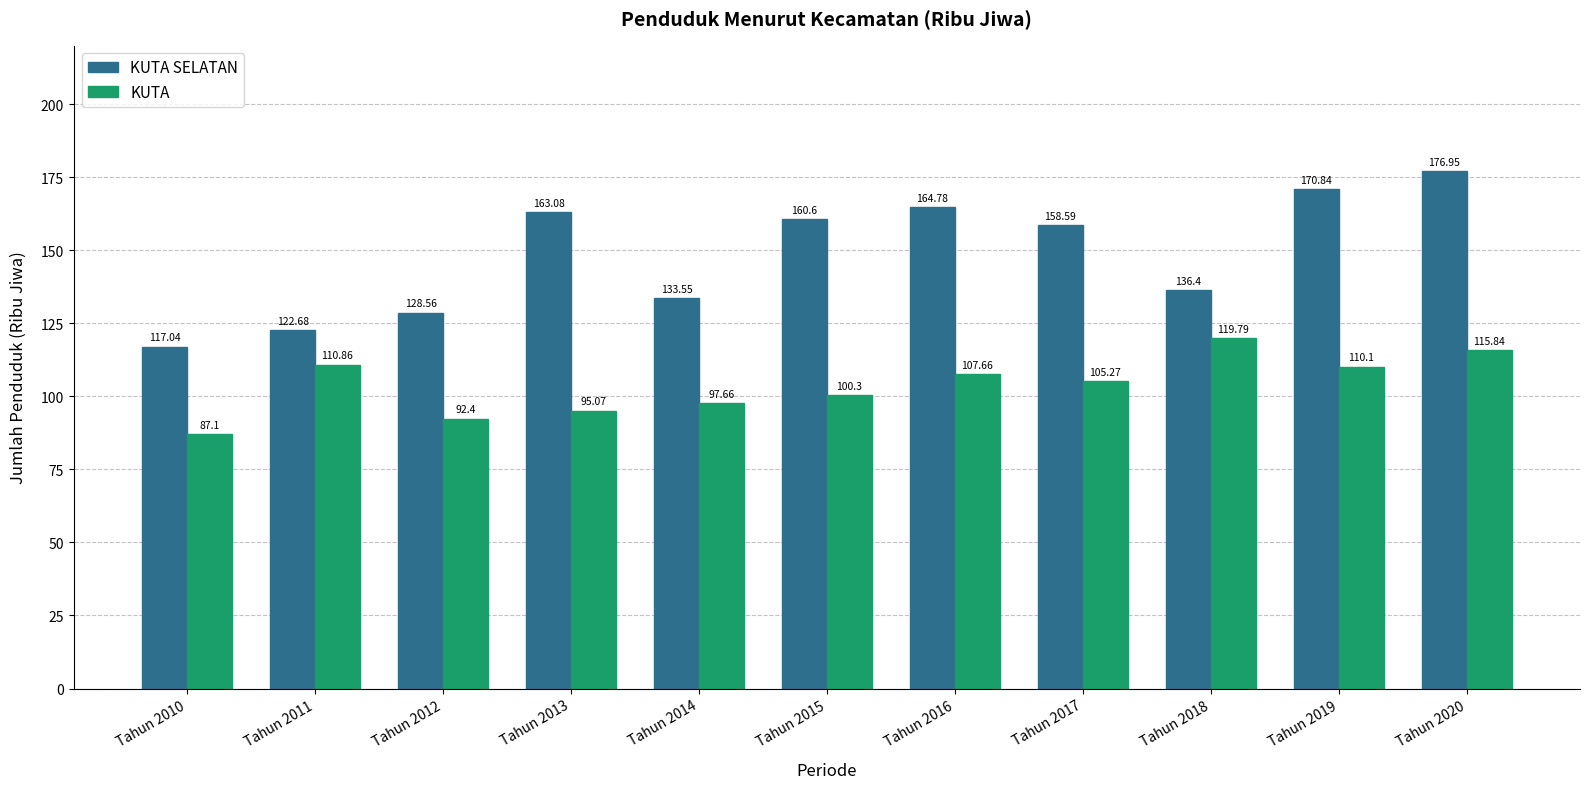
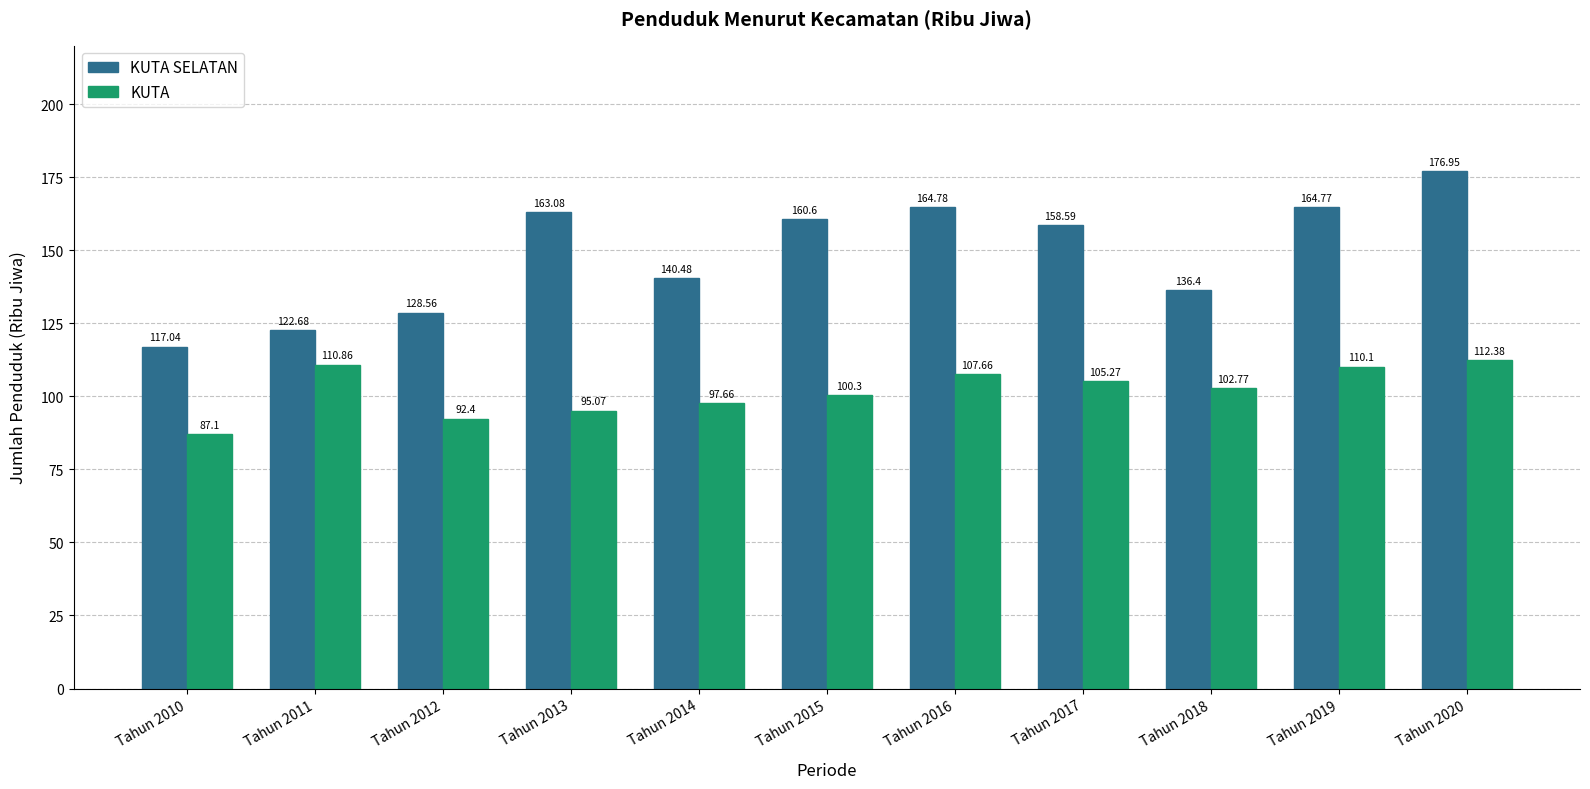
  {
    "KUTA SELATAN": {
      "Tahun 2010": 117.04,
      "Tahun 2011": 122.68,
      "Tahun 2012": 128.56,
      "Tahun 2013": 163.08,
-     "Tahun 2014": 133.55,
+     "Tahun 2014": 140.48,
      "Tahun 2015": 160.6,
      "Tahun 2016": 164.78,
      "Tahun 2017": 158.59,
      "Tahun 2018": 136.4,
-     "Tahun 2019": 170.84,
+     "Tahun 2019": 164.77,
      "Tahun 2020": 176.95
    },
    "KUTA": {
      "Tahun 2010": 87.1,
      "Tahun 2011": 110.86,
      "Tahun 2012": 92.4,
      "Tahun 2013": 95.07,
      "Tahun 2014": 97.66,
      "Tahun 2015": 100.3,
      "Tahun 2016": 107.66,
      "Tahun 2017": 105.27,
-     "Tahun 2018": 119.79,
+     "Tahun 2018": 102.77,
      "Tahun 2019": 110.1,
-     "Tahun 2020": 115.84
+     "Tahun 2020": 112.38
    }
  }
